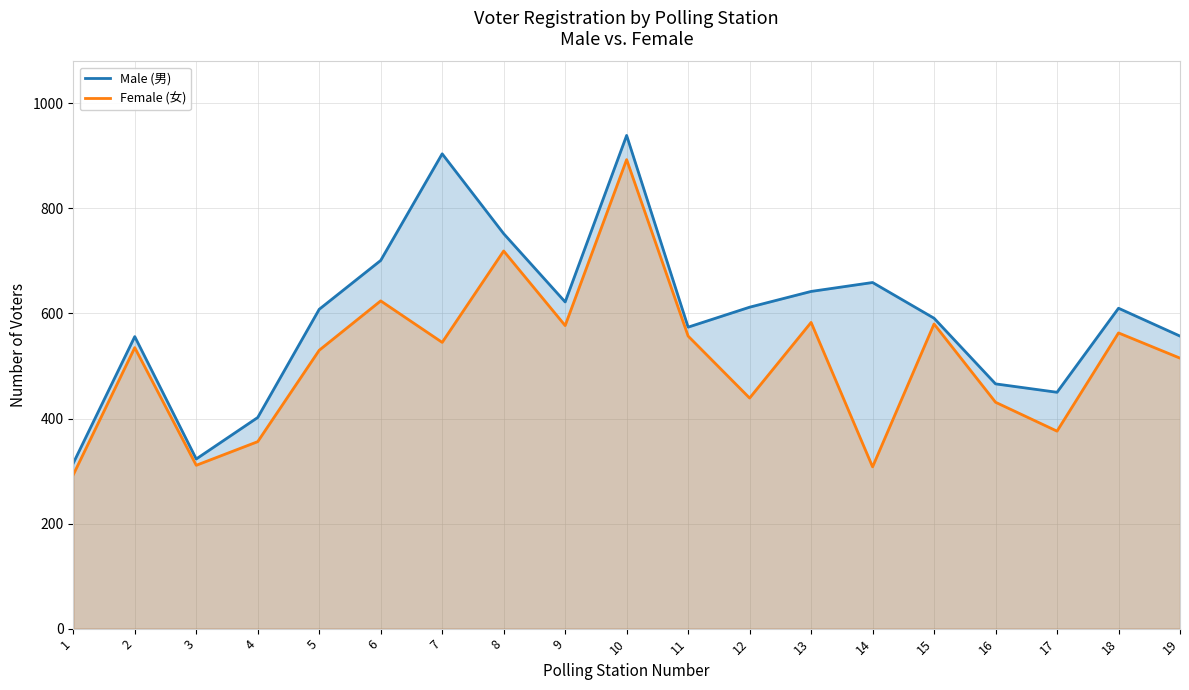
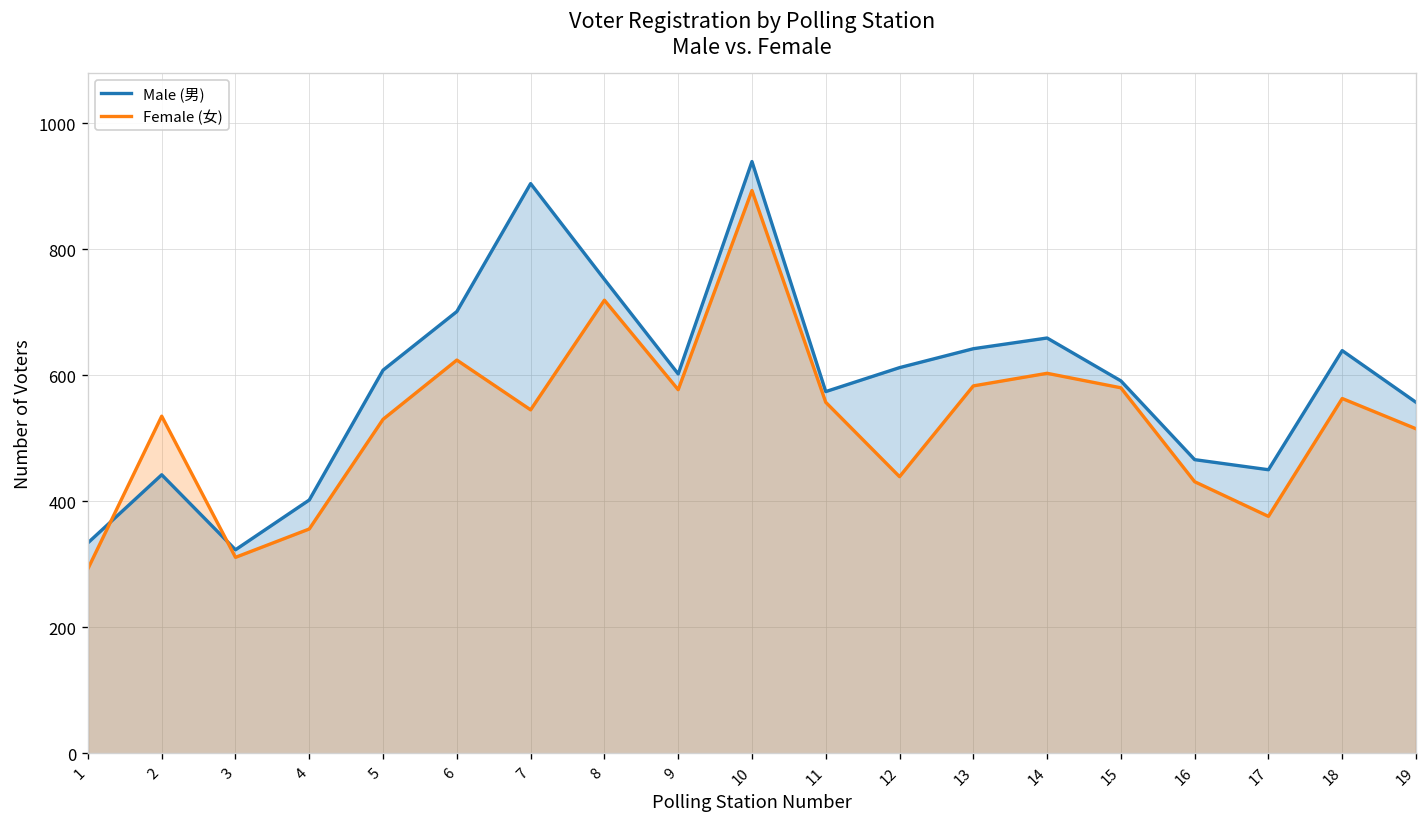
  {
    "Male (男)": {
-     "1": 320,
-     "2": 560,
+     "1": 330,
+     "2": 440,
      "3": 320,
      "4": 400,
      "5": 610,
      "6": 700,
      "7": 900,
      "8": 750,
-     "9": 620,
+     "9": 600,
      "10": 940,
      "11": 570,
      "12": 610,
      "13": 640,
      "14": 660,
      "15": 590,
      "16": 470,
      "17": 450,
-     "18": 610,
+     "18": 640,
      "19": 560
    },
    "Female (女)": {
      "1": 290,
      "2": 540,
      "3": 310,
      "4": 360,
      "5": 530,
      "6": 620,
      "7": 550,
      "8": 720,
      "9": 580,
      "10": 890,
      "11": 560,
      "12": 440,
      "13": 580,
-     "14": 310,
+     "14": 600,
      "15": 580,
      "16": 430,
      "17": 380,
      "18": 560,
      "19": 520
    }
  }
